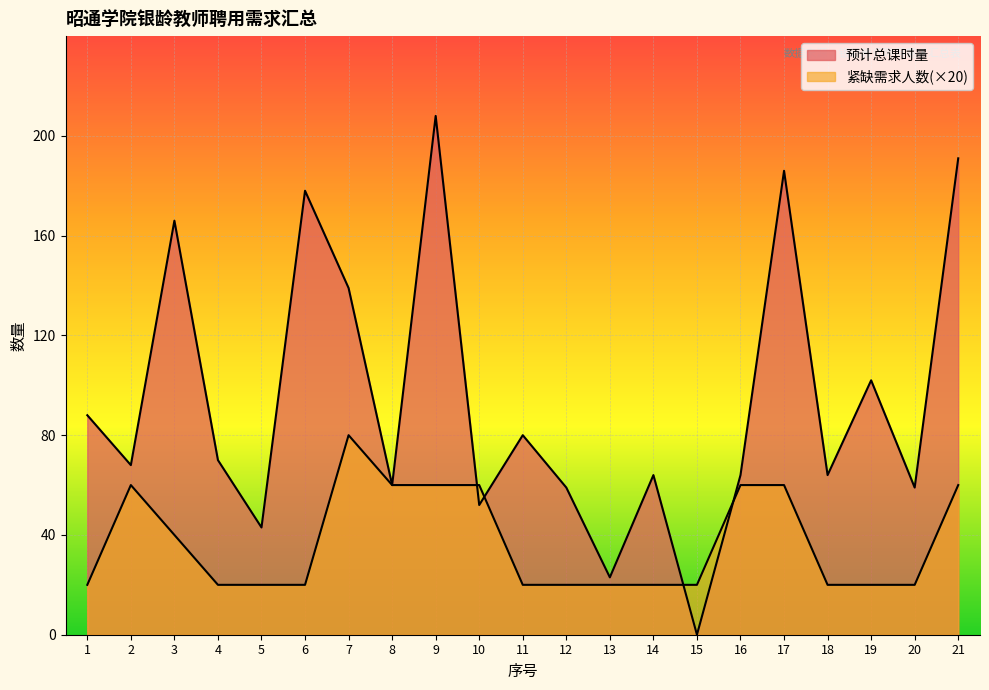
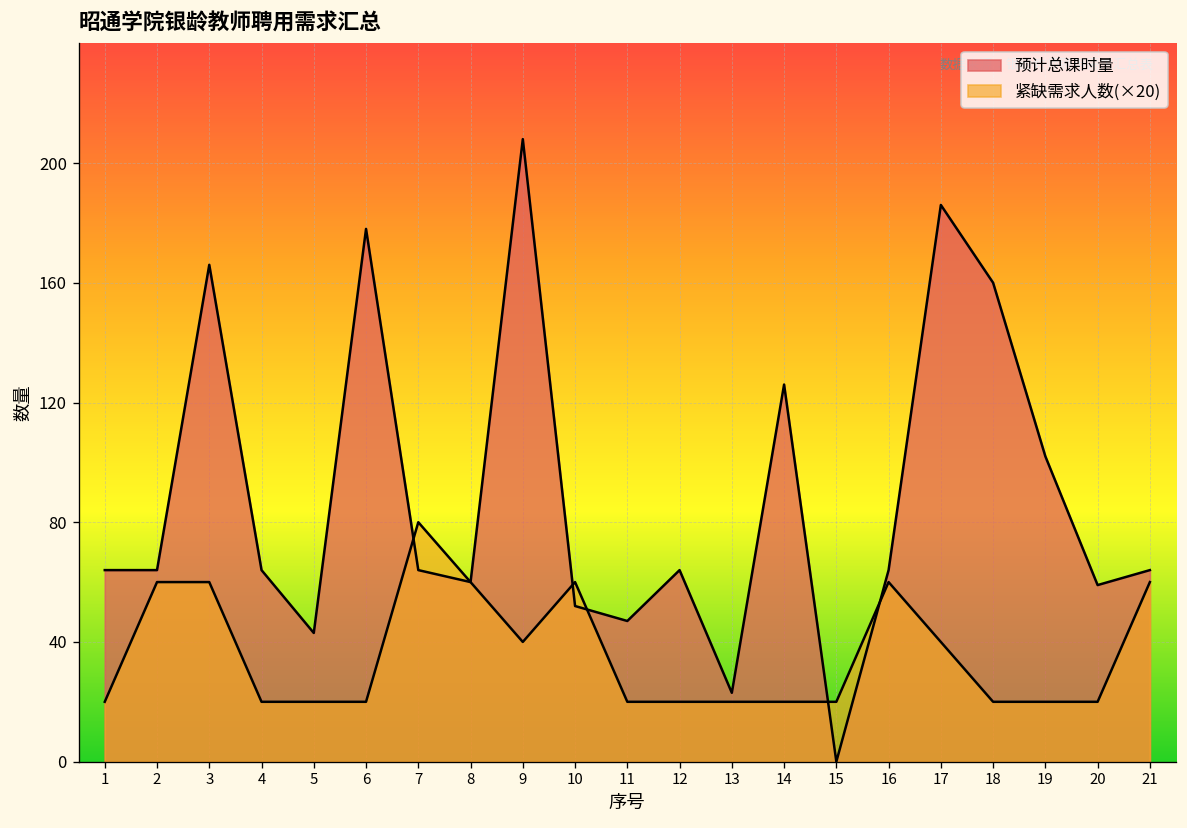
  {
    "预计总课时量": {
-     "1": 88,
-     "2": 68,
+     "1": 64,
+     "2": 64,
      "3": 166,
-     "4": 70,
+     "4": 64,
      "5": 43,
      "6": 178,
-     "7": 139,
+     "7": 64,
      "9": 208,
      "10": 52,
-     "11": 80,
-     "12": 59,
+     "11": 47,
+     "12": 64,
      "13": 23,
-     "14": 64,
+     "14": 126,
      "15": 0,
      "16": 64,
      "17": 186,
-     "18": 64,
+     "18": 160,
      "19": 102,
      "20": 59,
-     "21": 191
+     "21": 64
    },
    "紧缺需求人数(×20)": {
      "1": 20,
      "2": 60,
-     "3": 40,
+     "3": 60,
      "4": 20,
      "5": 20,
      "6": 20,
      "7": 80,
-     "9": 60,
+     "9": 40,
      "10": 60,
      "11": 20,
      "12": 20,
      "13": 20,
      "14": 20,
      "15": 20,
      "16": 60,
-     "17": 60,
+     "17": 40,
      "18": 20,
      "19": 20,
      "20": 20,
      "21": 60
    }
  }
